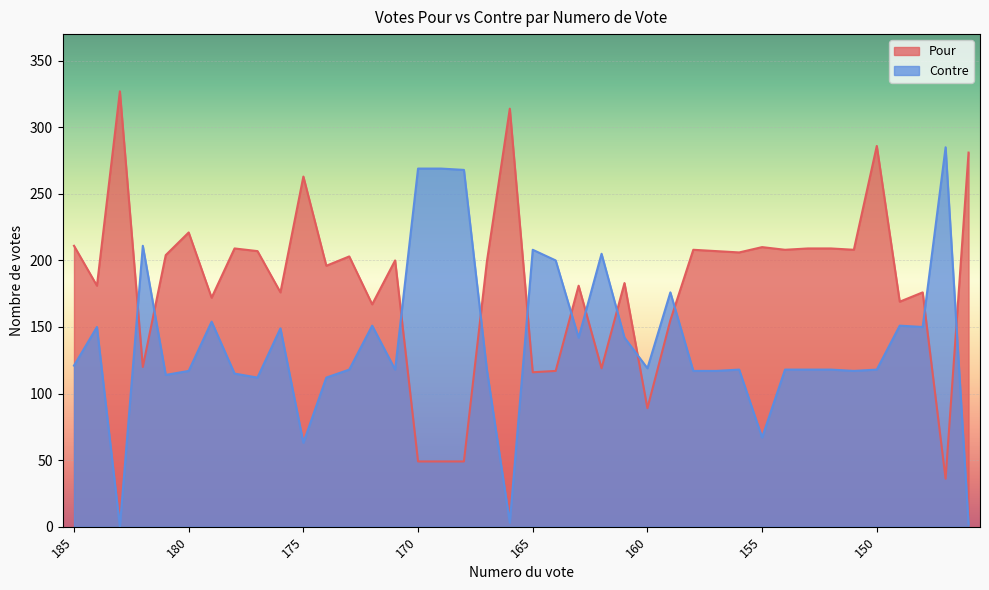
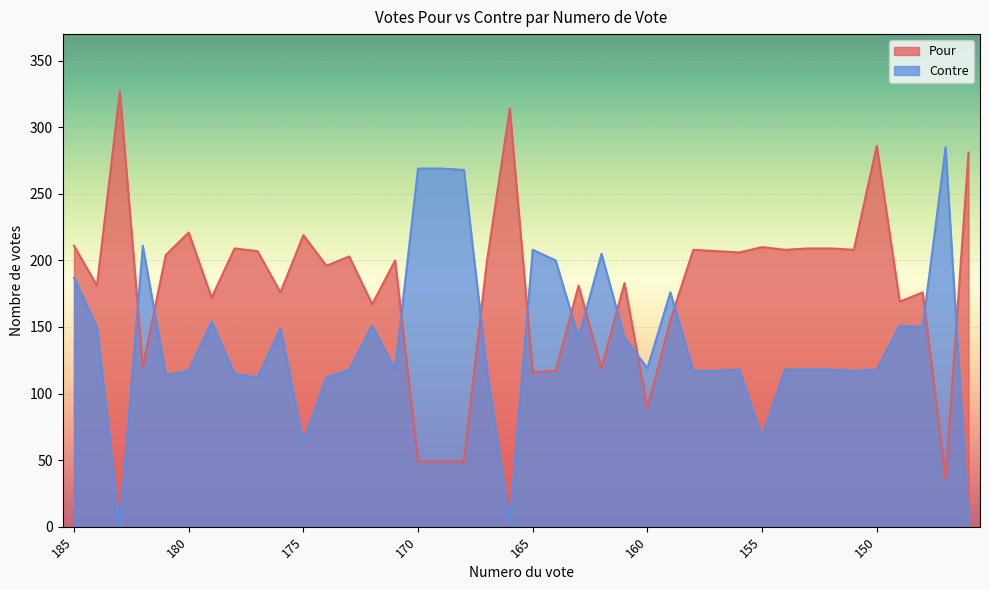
  {
    "Pour": {
      "185": 211,
      "180": 221,
-     "175": 263,
+     "175": 219,
      "170": 49,
      "165": 116,
      "160": 89,
      "155": 210,
      "150": 286
    },
    "Contre": {
-     "185": 121,
+     "185": 187,
      "180": 117,
      "175": 63,
      "170": 269,
      "165": 208,
      "160": 119,
      "155": 67,
      "150": 118
    }
  }
